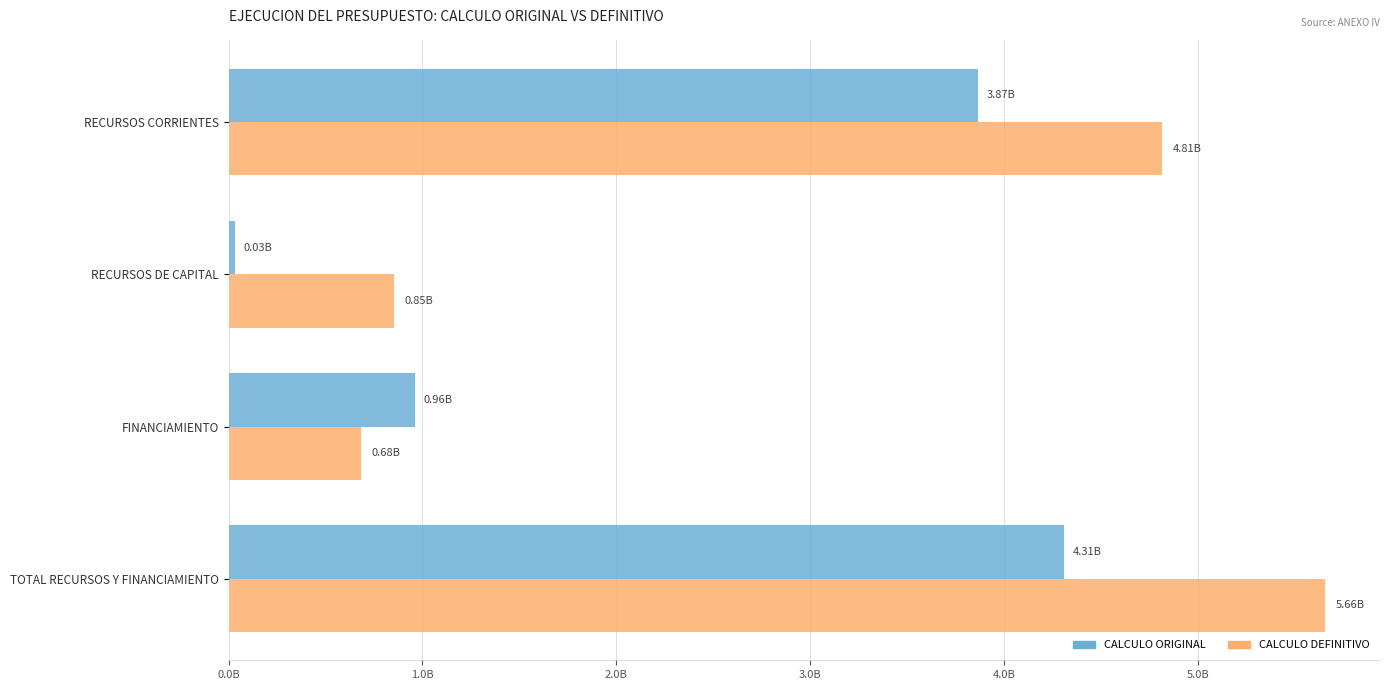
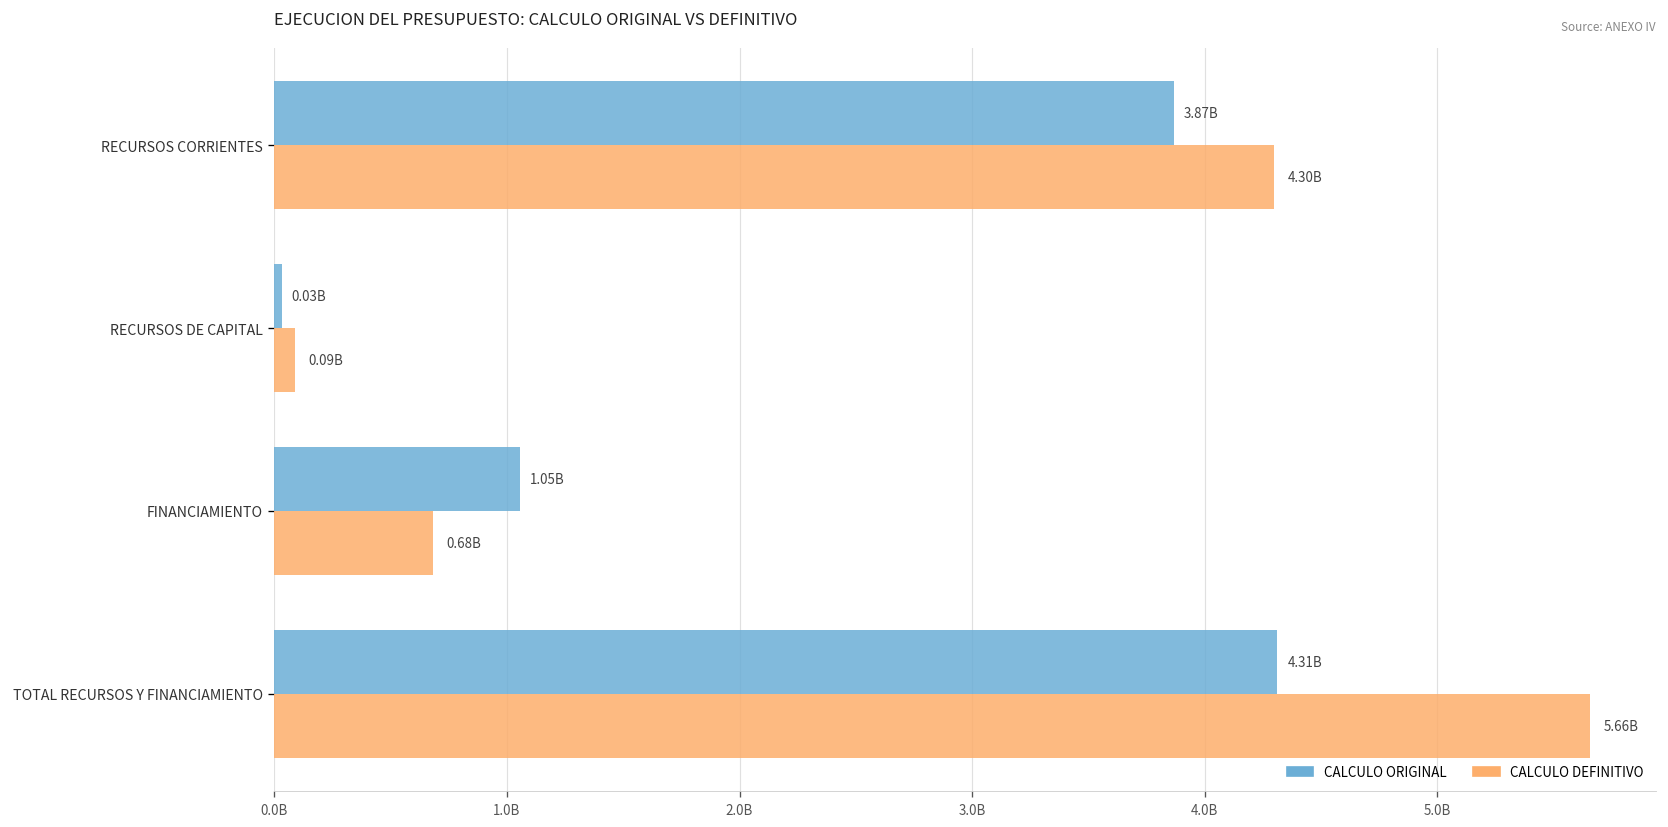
  {
    "CALCULO ORIGINAL": {
      "RECURSOS CORRIENTES": "3.87B",
      "RECURSOS DE CAPITAL": "0.03B",
-     "FINANCIAMIENTO": "0.96B",
+     "FINANCIAMIENTO": "1.05B",
      "TOTAL RECURSOS Y FINANCIAMIENTO": "4.31B"
    },
    "CALCULO DEFINITIVO": {
-     "RECURSOS CORRIENTES": "4.81B",
-     "RECURSOS DE CAPITAL": "0.85B",
+     "RECURSOS CORRIENTES": "4.30B",
+     "RECURSOS DE CAPITAL": "0.09B",
      "FINANCIAMIENTO": "0.68B",
      "TOTAL RECURSOS Y FINANCIAMIENTO": "5.66B"
    }
  }
